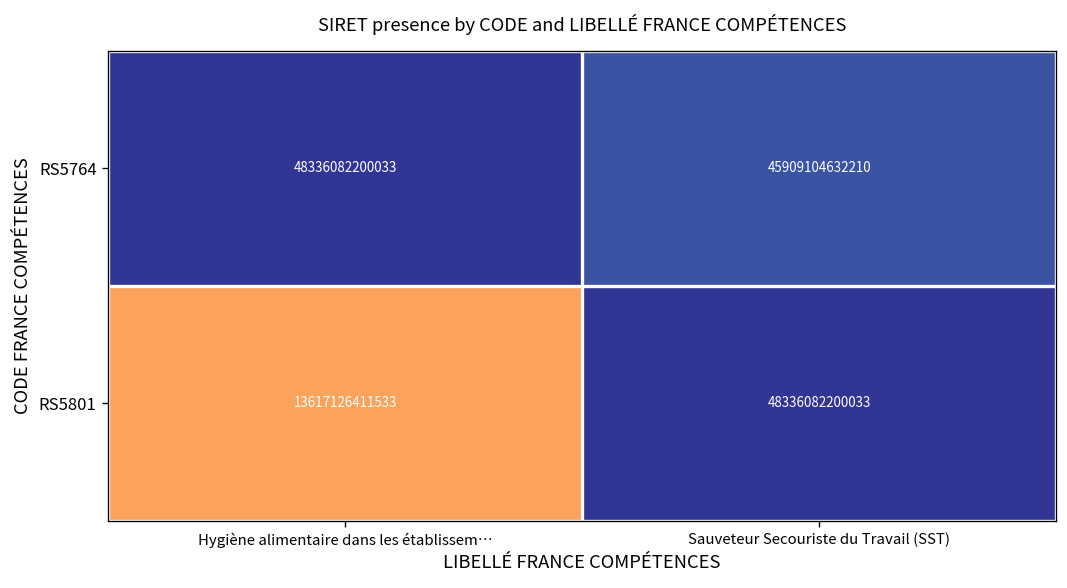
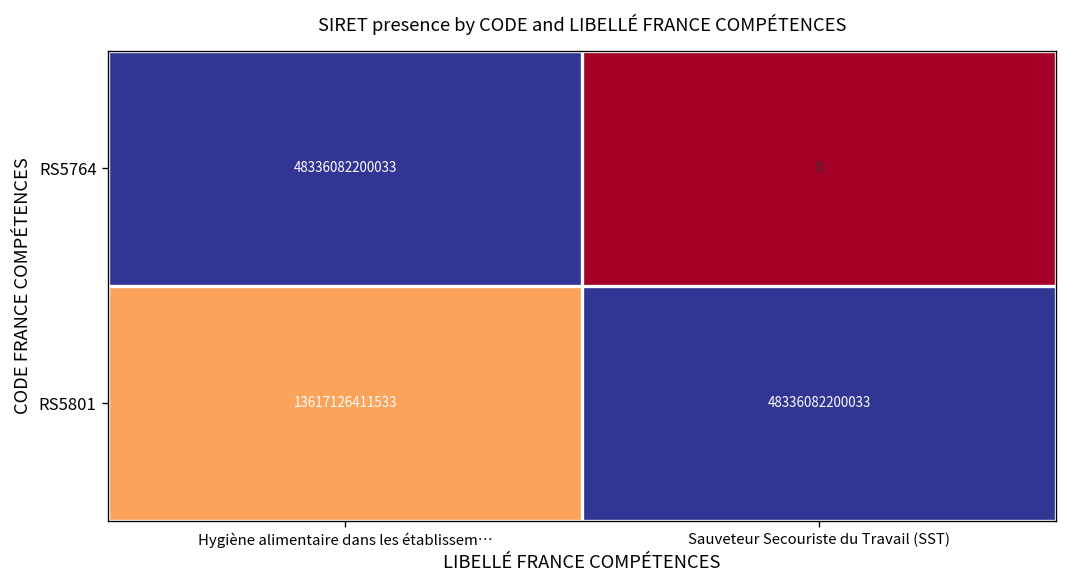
  {
    "RS5764": {
      "Hygiène alimentaire dans les établissem…": 48336082200033,
-     "Sauveteur Secouriste du Travail (SST)": 45909104632210
+     "Sauveteur Secouriste du Travail (SST)": 0
    },
    "RS5801": {
      "Hygiène alimentaire dans les établissem…": 13617126411533,
      "Sauveteur Secouriste du Travail (SST)": 48336082200033
    }
  }
